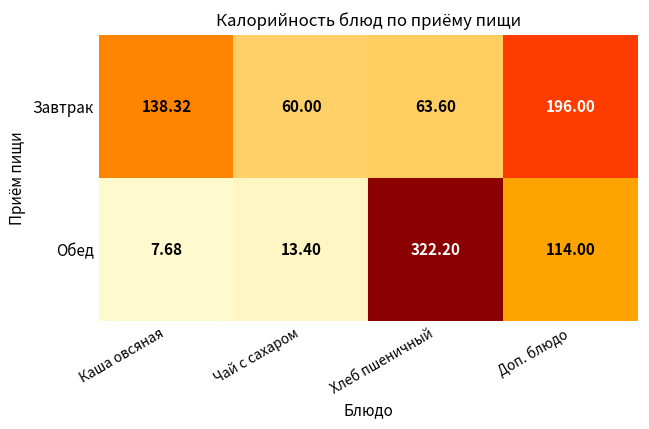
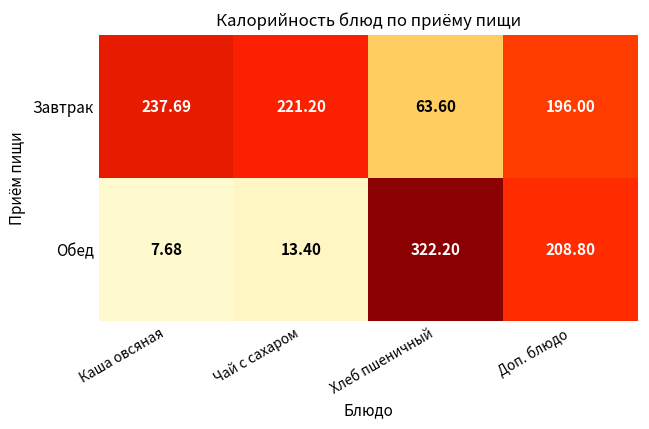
  {
    "Завтрак": {
-     "Каша овсяная": 138.32,
-     "Чай с сахаром": 60.00,
+     "Каша овсяная": 237.69,
+     "Чай с сахаром": 221.20,
      "Хлеб пшеничный": 63.60,
      "Доп. блюдо": 196.00
    },
    "Обед": {
      "Каша овсяная": 7.68,
      "Чай с сахаром": 13.40,
      "Хлеб пшеничный": 322.20,
-     "Доп. блюдо": 114.00
+     "Доп. блюдо": 208.80
    }
  }
